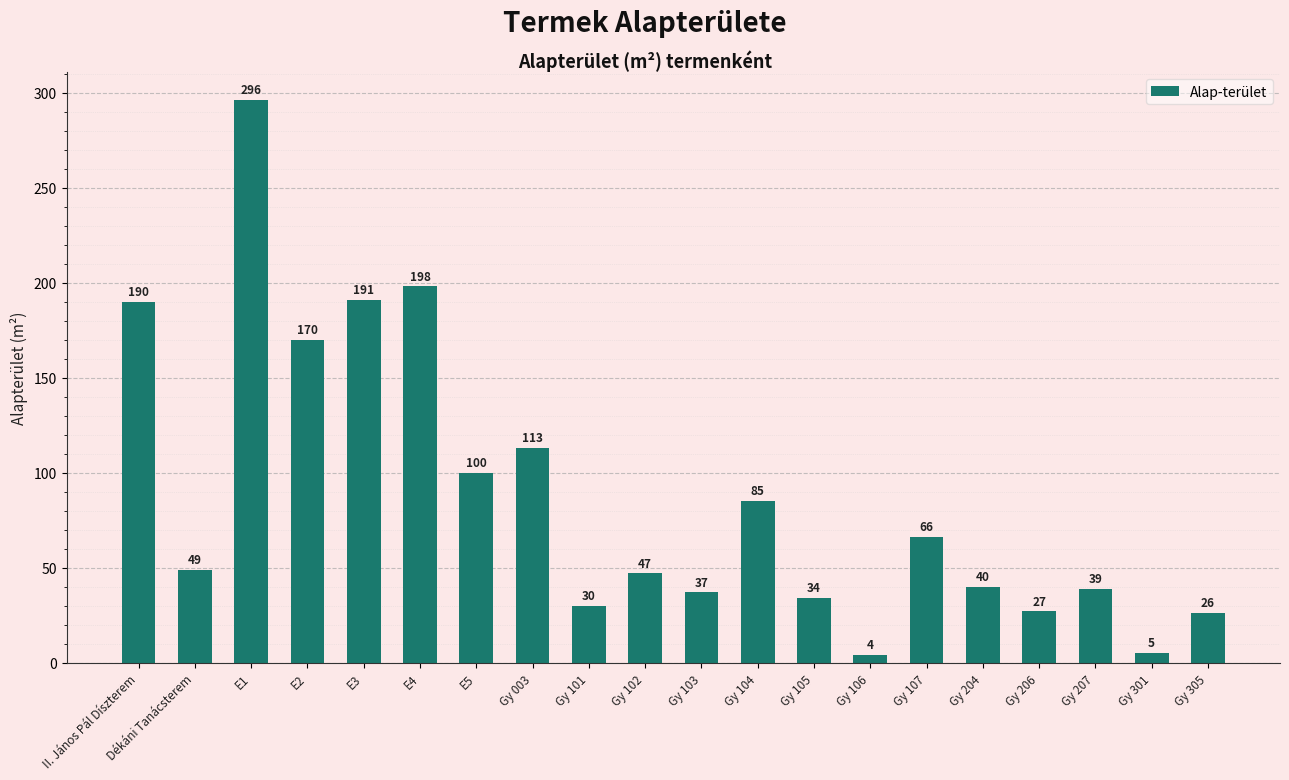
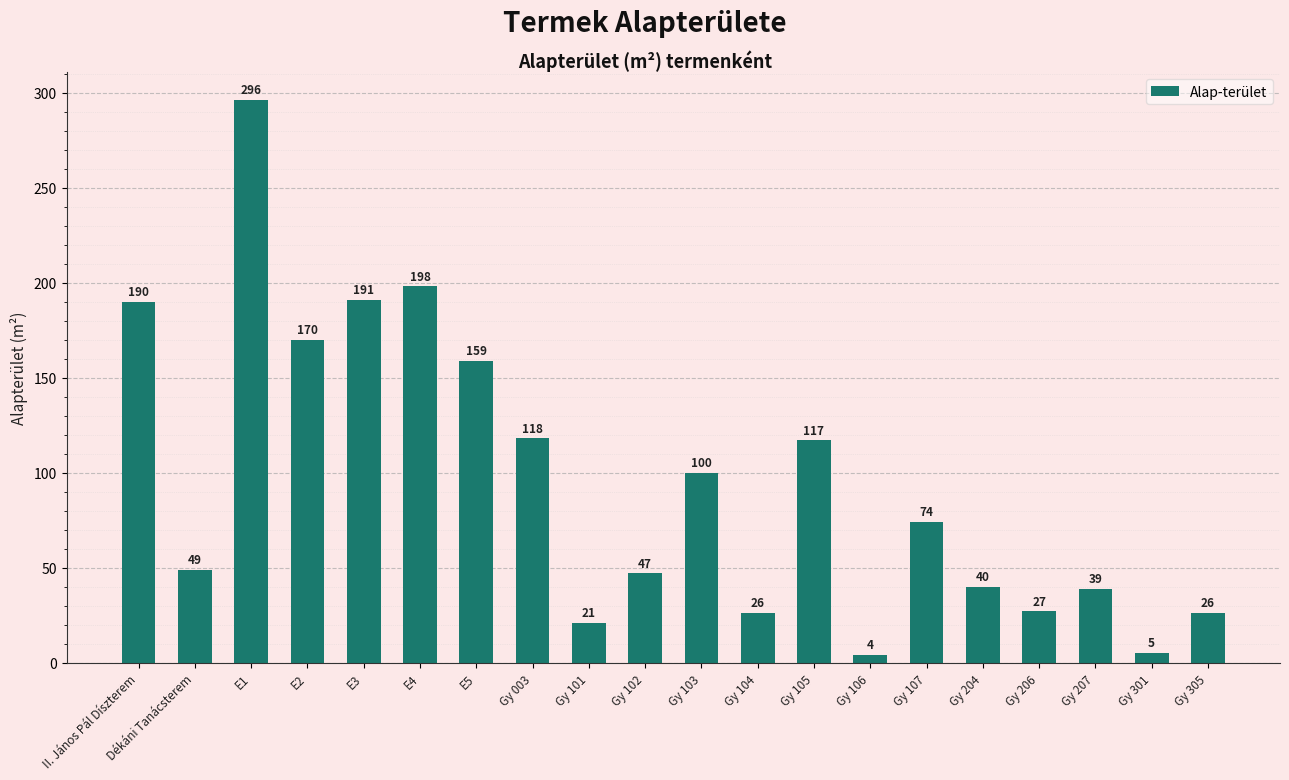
  {
    "II. János Pál Díszterem": 190,
    "Dékáni Tanácsterem": 49,
    "E1": 296,
    "E2": 170,
    "E3": 191,
    "E4": 198,
-   "E5": 100,
-   "Gy 003": 113,
-   "Gy 101": 30,
+   "E5": 159,
+   "Gy 003": 118,
+   "Gy 101": 21,
    "Gy 102": 47,
-   "Gy 103": 37,
-   "Gy 104": 85,
-   "Gy 105": 34,
+   "Gy 103": 100,
+   "Gy 104": 26,
+   "Gy 105": 117,
    "Gy 106": 4,
-   "Gy 107": 66,
+   "Gy 107": 74,
    "Gy 204": 40,
    "Gy 206": 27,
    "Gy 207": 39,
    "Gy 301": 5,
    "Gy 305": 26
  }
